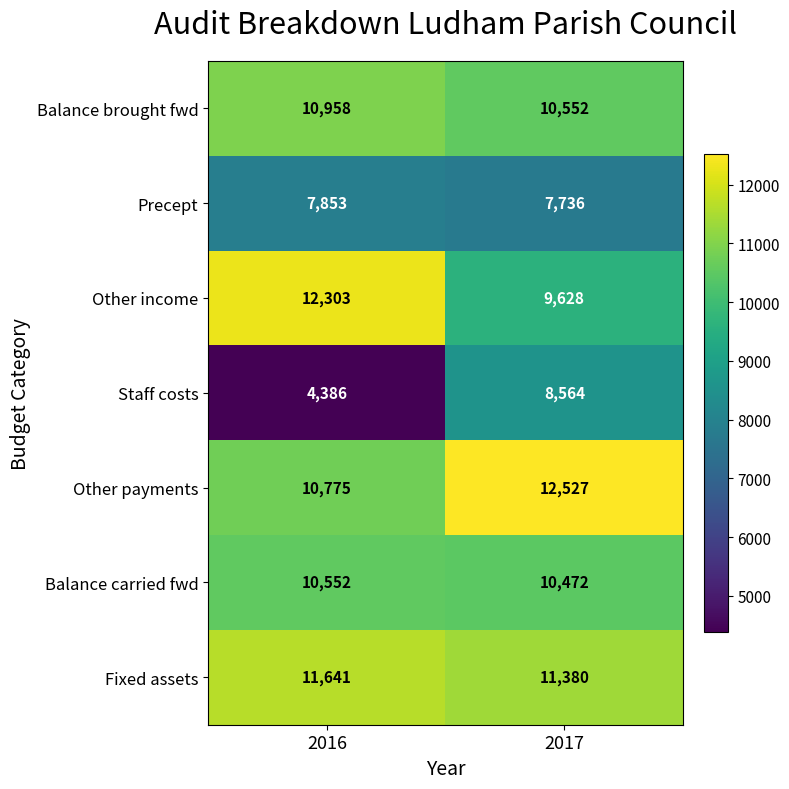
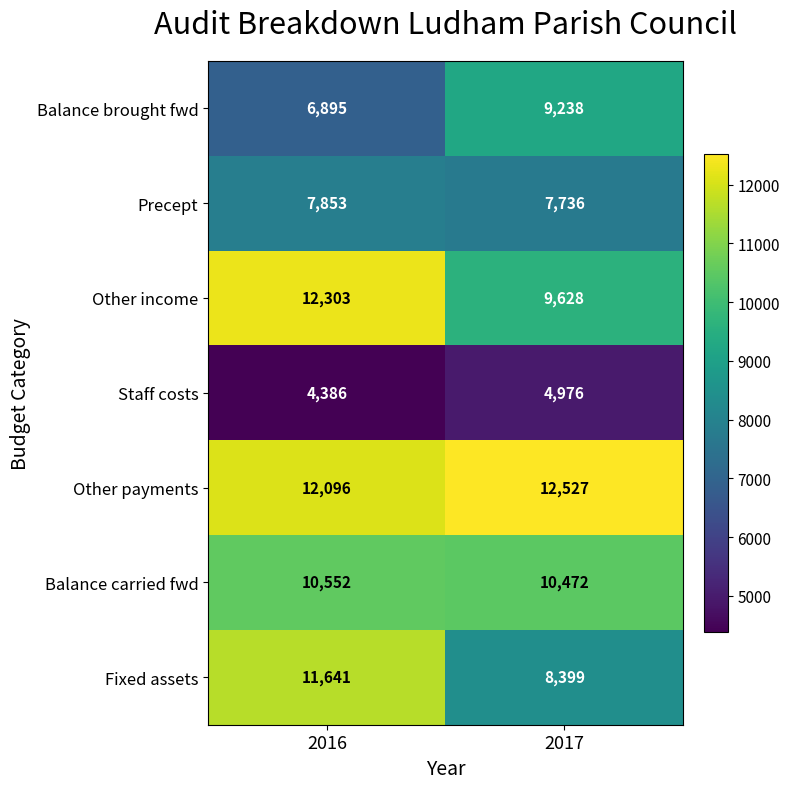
  {
    "Balance brought fwd": {
-     "2016": "10,958",
-     "2017": "10,552"
+     "2016": "6,895",
+     "2017": "9,238"
    },
    "Precept": {
      "2016": "7,853",
      "2017": "7,736"
    },
    "Other income": {
      "2016": "12,303",
      "2017": "9,628"
    },
    "Staff costs": {
      "2016": "4,386",
-     "2017": "8,564"
+     "2017": "4,976"
    },
    "Other payments": {
-     "2016": "10,775",
+     "2016": "12,096",
      "2017": "12,527"
    },
    "Balance carried fwd": {
      "2016": "10,552",
      "2017": "10,472"
    },
    "Fixed assets": {
      "2016": "11,641",
-     "2017": "11,380"
+     "2017": "8,399"
    }
  }
